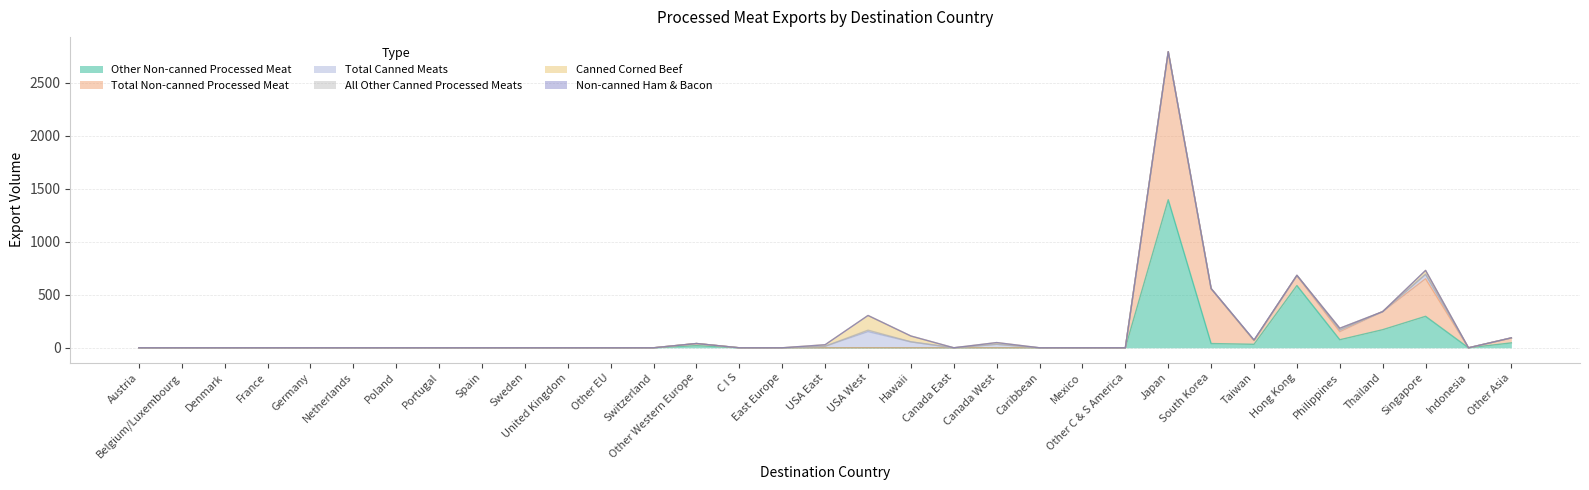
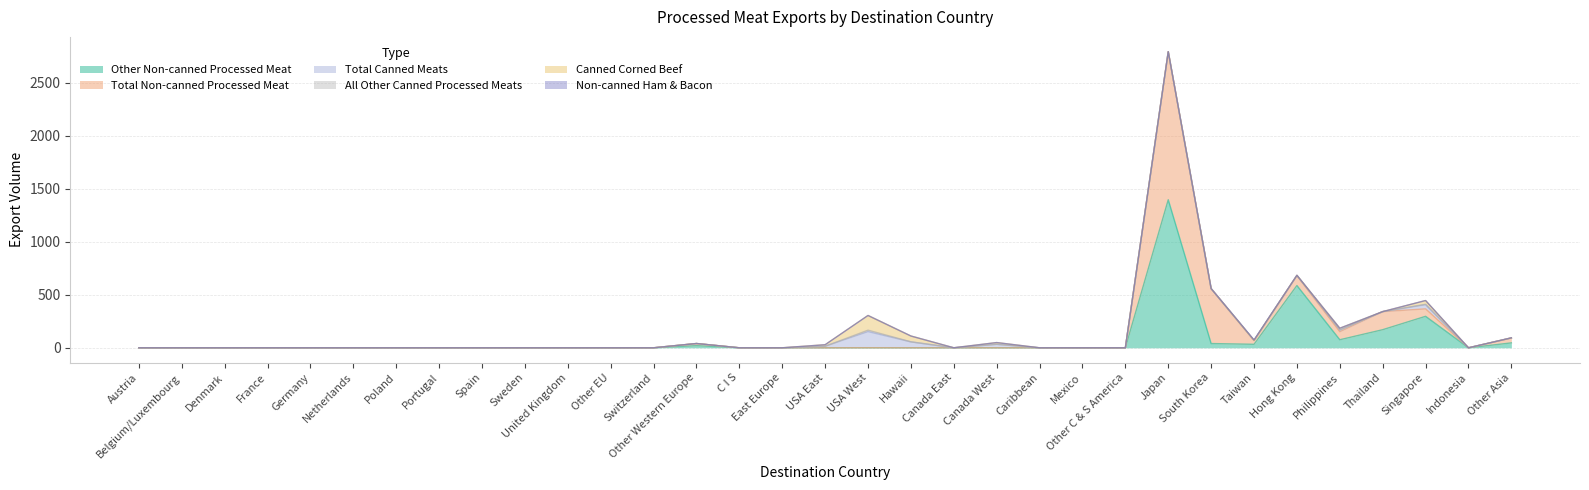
  {
    "Other Non-canned Processed Meat": {
      "Japan": 1400,
      "South Korea": 40,
      "Taiwan": 30,
      "Hong Kong": 590,
      "Philippines": 80,
      "Thailand": 170,
      "Singapore": 300,
      "Other Asia": 50
    },
    "Total Non-canned Processed Meat": {
-     "Singapore": 350
+     "Singapore": 70
    }
  }
